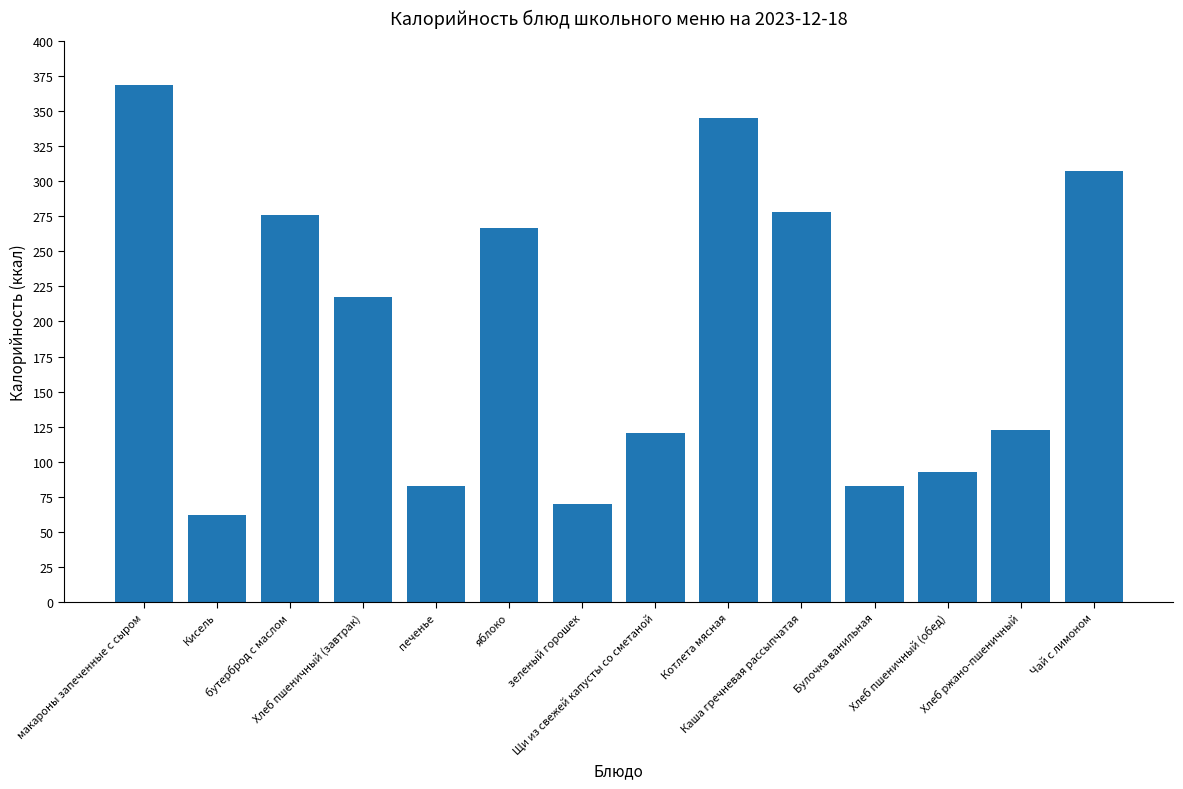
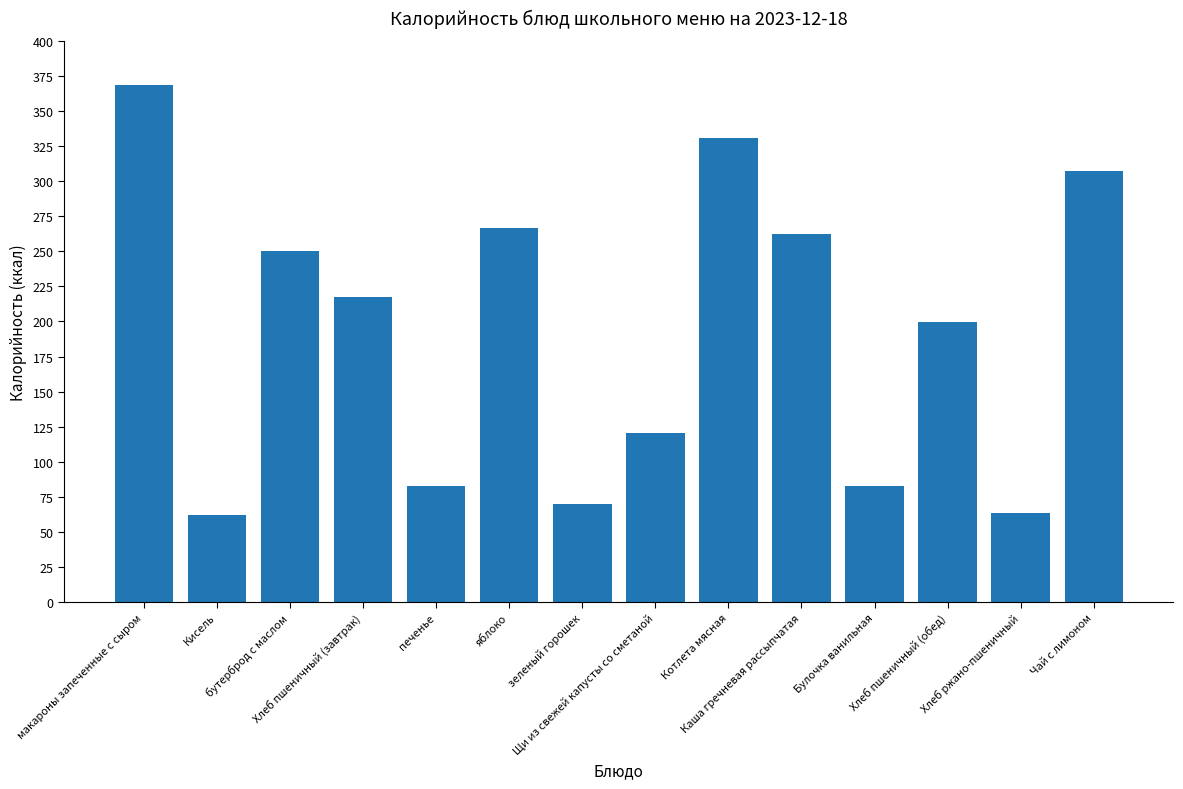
  {
    "макароны запеченные с сыром": 369,
    "Кисель": 62,
-   "бутерброд с маслом": 276,
+   "бутерброд с маслом": 250,
    "Хлеб пшеничный (завтрак)": 217,
    "печенье": 83,
    "яблоко": 266,
    "зеленый горошек": 70,
    "Щи из свежей капусты со сметаной": 120,
-   "Котлета мясная": 345,
-   "Каша гречневая рассыпчатая": 278,
+   "Котлета мясная": 331,
+   "Каша гречневая рассыпчатая": 262,
    "Булочка ванильная": 83,
-   "Хлеб пшеничный (обед)": 93,
-   "Хлеб ржано-пшеничный": 122,
+   "Хлеб пшеничный (обед)": 200,
+   "Хлеб ржано-пшеничный": 63,
    "Чай с лимоном": 307
  }
